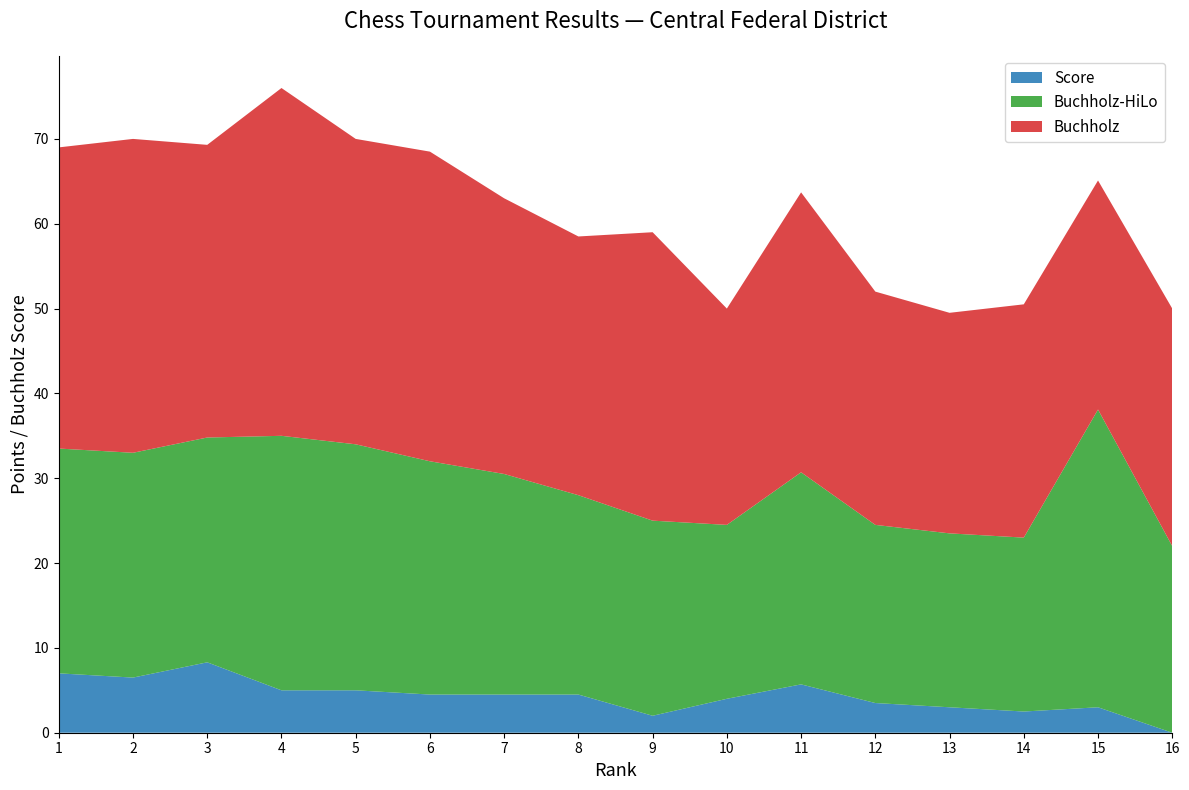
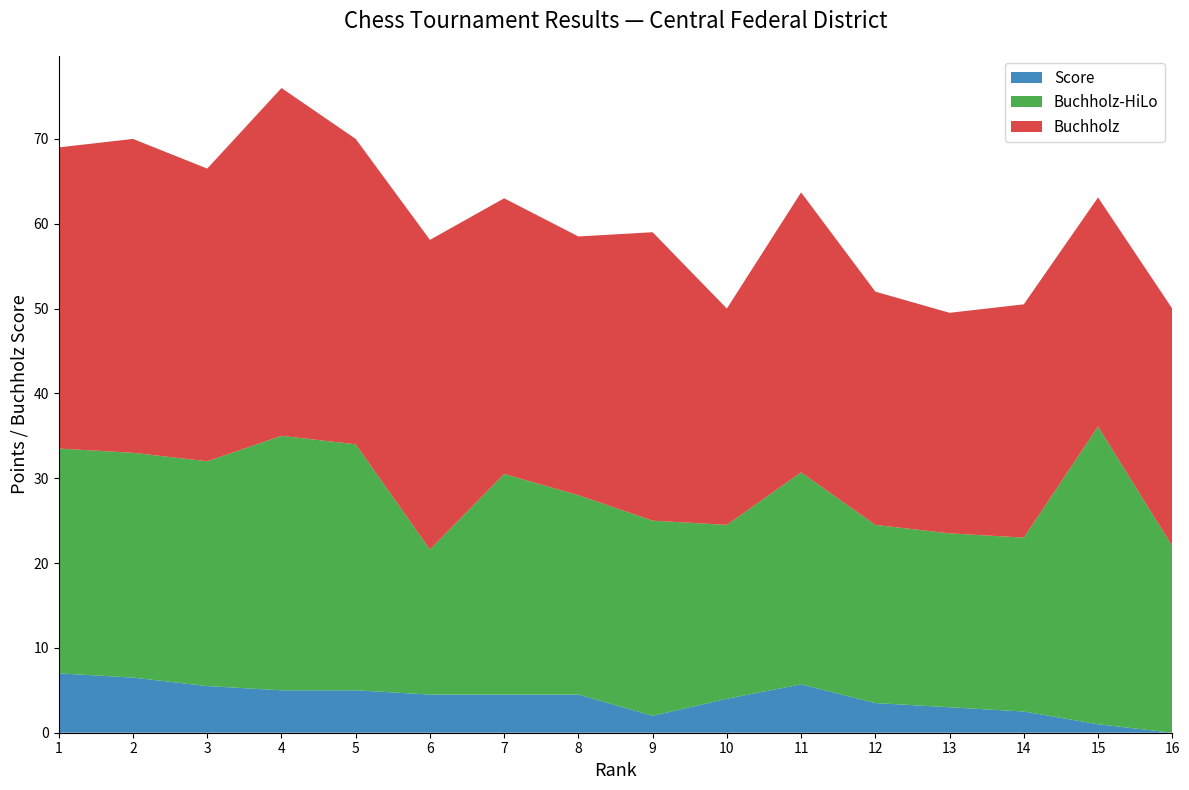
  {
    "Score": {
      "1": 7,
      "2": 7,
-     "3": 8,
+     "3": 6,
      "4": 5,
      "5": 5,
      "6": 5,
      "7": 5,
      "8": 5,
      "9": 2,
      "10": 4,
      "11": 6,
      "12": 4,
      "13": 3,
      "14": 3,
-     "15": 3,
+     "15": 1,
      "16": 0
    },
    "Buchholz-HiLo": {
      "1": 27,
      "2": 27,
      "3": 27,
      "4": 30,
      "5": 29,
-     "6": 28,
+     "6": 17,
      "7": 26,
      "8": 24,
      "9": 23,
      "10": 21,
      "11": 25,
      "12": 21,
      "13": 21,
      "14": 21,
      "15": 35,
      "16": 22
    },
    "Buchholz": {
      "1": 36,
      "2": 37,
      "3": 35,
      "4": 41,
      "5": 36,
      "6": 37,
      "7": 33,
      "8": 31,
      "9": 34,
      "10": 26,
      "11": 33,
      "12": 28,
      "13": 26,
      "14": 28,
      "15": 27,
      "16": 28
    }
  }
